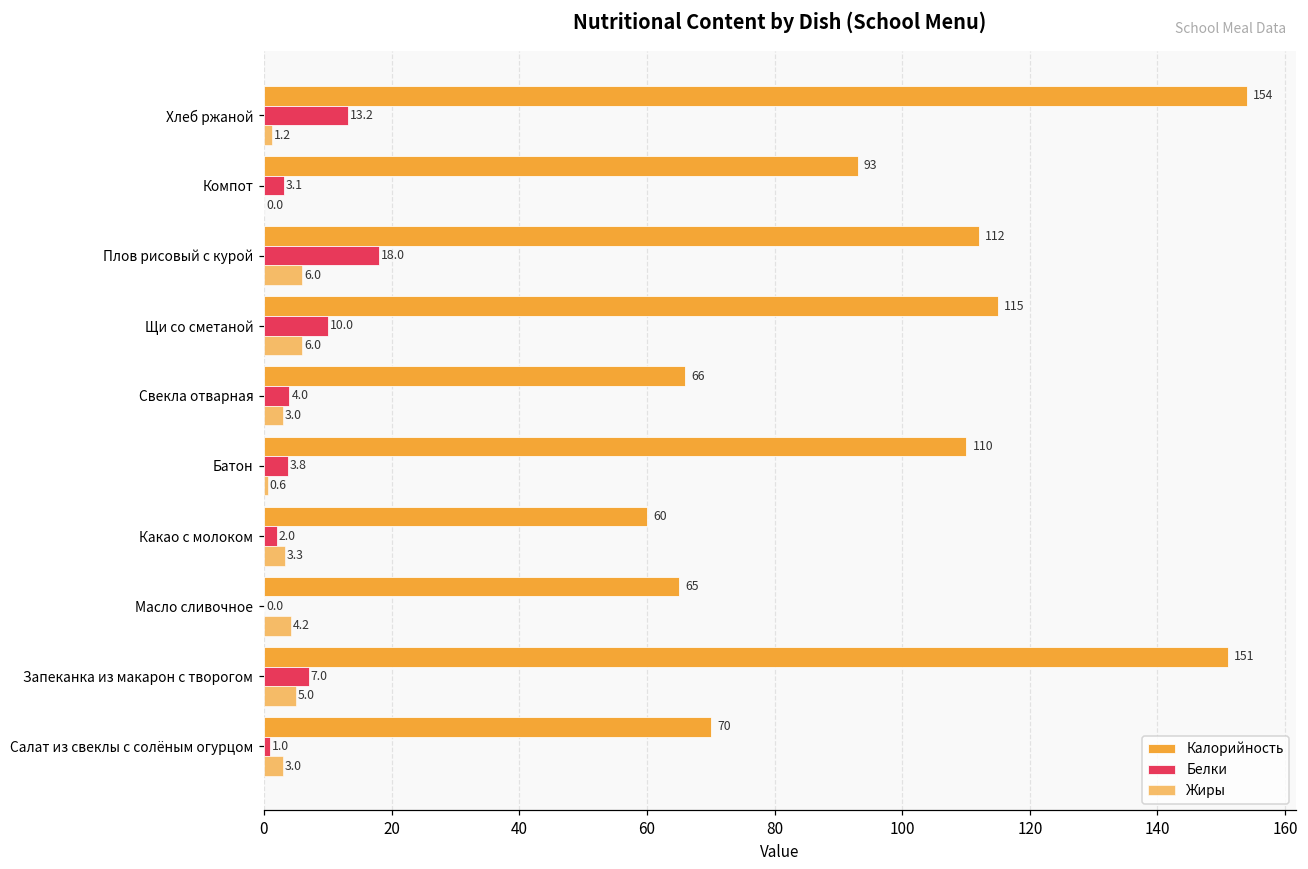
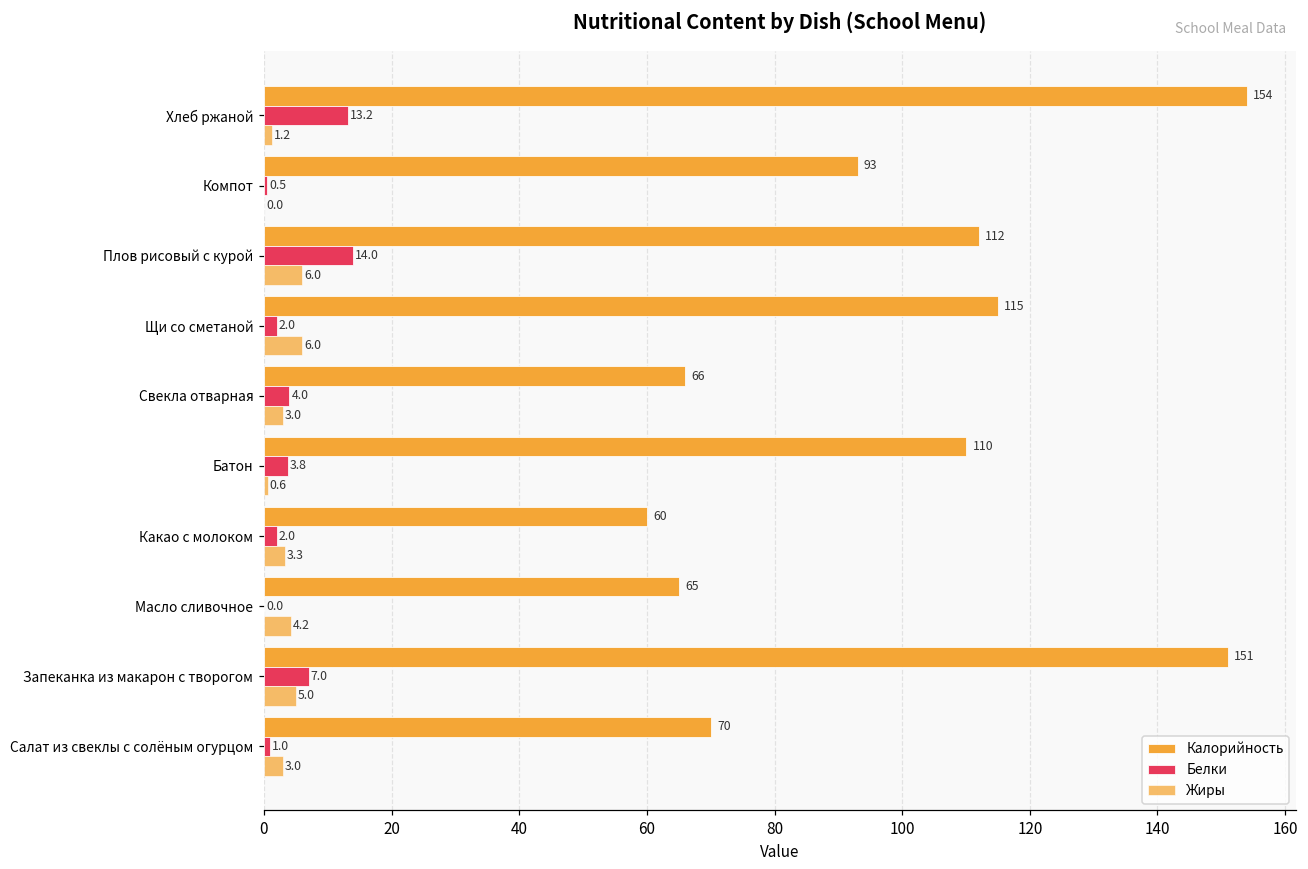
  {
    "Белки": {
      "Хлеб ржаной": 13.2,
-     "Компот": 3.1,
-     "Плов рисовый с курой": 18.0,
-     "Щи со сметаной": 10.0,
+     "Компот": 0.5,
+     "Плов рисовый с курой": 14.0,
+     "Щи со сметаной": 2.0,
      "Свекла отварная": 4.0,
      "Батон": 3.8,
      "Какао с молоком": 2.0,
      "Масло сливочное": 0.0,
      "Запеканка из макарон с творогом": 7.0,
      "Салат из свеклы с солёным огурцом": 1.0
    }
  }
